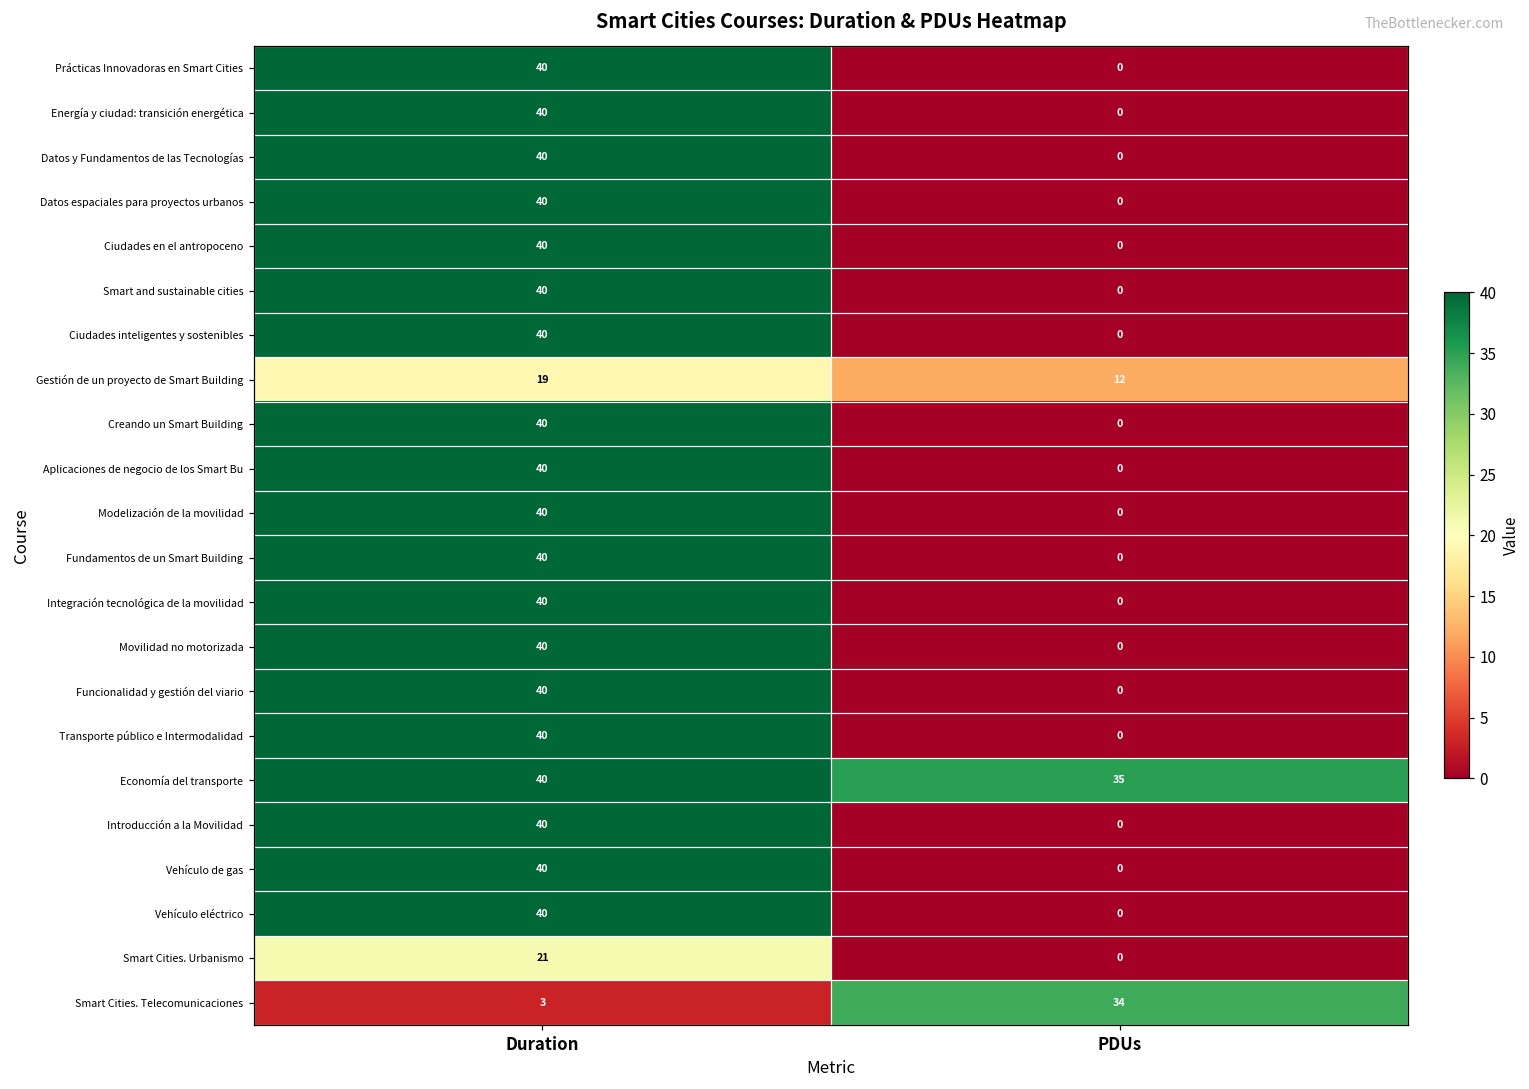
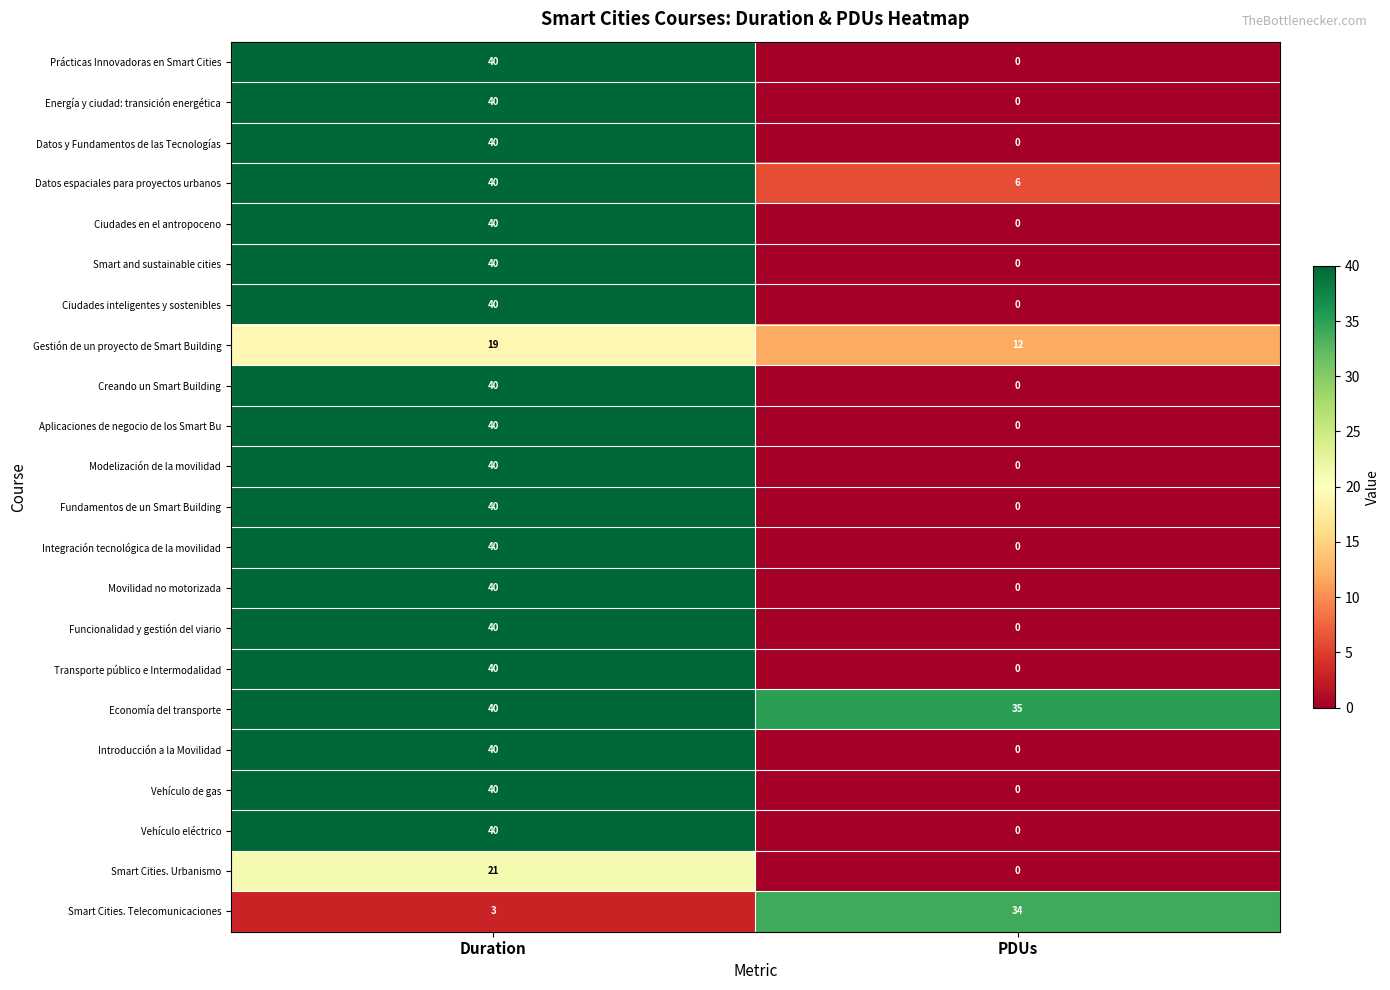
  {
    "Prácticas Innovadoras en Smart Cities": {
      "Duration": 40,
      "PDUs": 0
    },
    "Energía y ciudad: transición energética": {
      "Duration": 40,
      "PDUs": 0
    },
    "Datos y Fundamentos de las Tecnologías": {
      "Duration": 40,
      "PDUs": 0
    },
    "Datos espaciales para proyectos urbanos": {
      "Duration": 40,
-     "PDUs": 0
+     "PDUs": 6
    },
    "Ciudades en el antropoceno": {
      "Duration": 40,
      "PDUs": 0
    },
    "Smart and sustainable cities": {
      "Duration": 40,
      "PDUs": 0
    },
    "Ciudades inteligentes y sostenibles": {
      "Duration": 40,
      "PDUs": 0
    },
    "Gestión de un proyecto de Smart Building": {
      "Duration": 19,
      "PDUs": 12
    },
    "Creando un Smart Building": {
      "Duration": 40,
      "PDUs": 0
    },
    "Aplicaciones de negocio de los Smart Bu": {
      "Duration": 40,
      "PDUs": 0
    },
    "Modelización de la movilidad": {
      "Duration": 40,
      "PDUs": 0
    },
    "Fundamentos de un Smart Building": {
      "Duration": 40,
      "PDUs": 0
    },
    "Integración tecnológica de la movilidad": {
      "Duration": 40,
      "PDUs": 0
    },
    "Movilidad no motorizada": {
      "Duration": 40,
      "PDUs": 0
    },
    "Funcionalidad y gestión del viario": {
      "Duration": 40,
      "PDUs": 0
    },
    "Transporte público e Intermodalidad": {
      "Duration": 40,
      "PDUs": 0
    },
    "Economía del transporte": {
      "Duration": 40,
      "PDUs": 35
    },
    "Introducción a la Movilidad": {
      "Duration": 40,
      "PDUs": 0
    },
    "Vehículo de gas": {
      "Duration": 40,
      "PDUs": 0
    },
    "Vehículo eléctrico": {
      "Duration": 40,
      "PDUs": 0
    },
    "Smart Cities. Urbanismo": {
      "Duration": 21,
      "PDUs": 0
    },
    "Smart Cities. Telecomunicaciones": {
      "Duration": 3,
      "PDUs": 34
    }
  }
